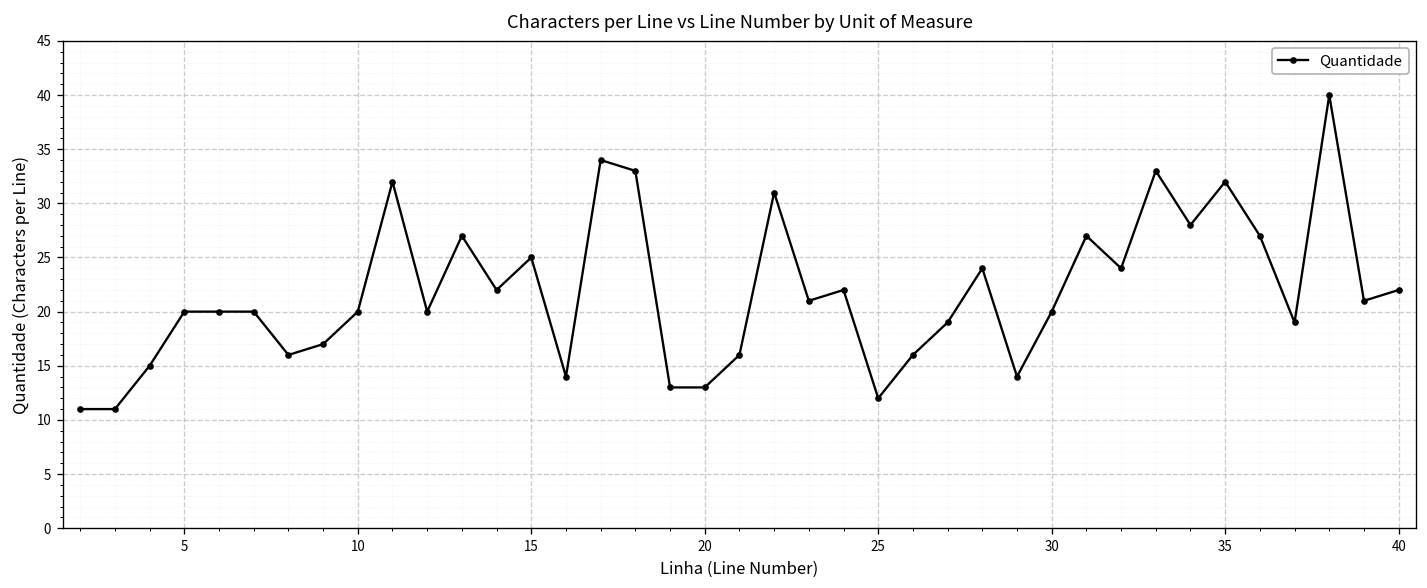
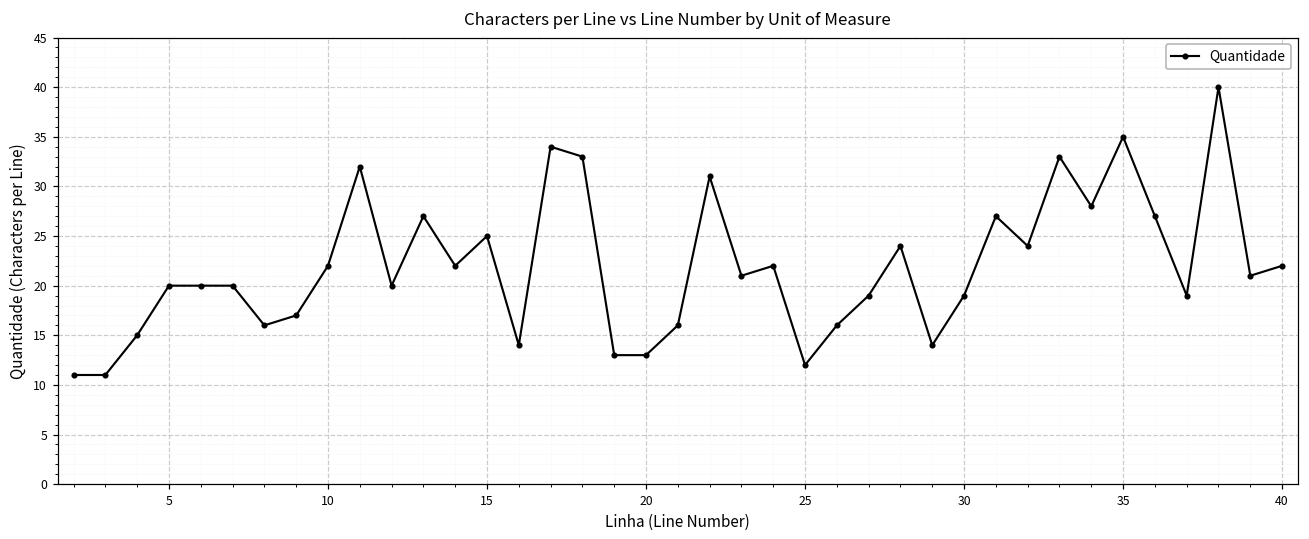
  {
    "5": 20,
-   "10": 20,
+   "10": 22,
    "15": 25,
    "20": 13,
    "25": 12,
-   "30": 20,
-   "35": 32,
+   "30": 19,
+   "35": 35,
    "40": 22
  }
